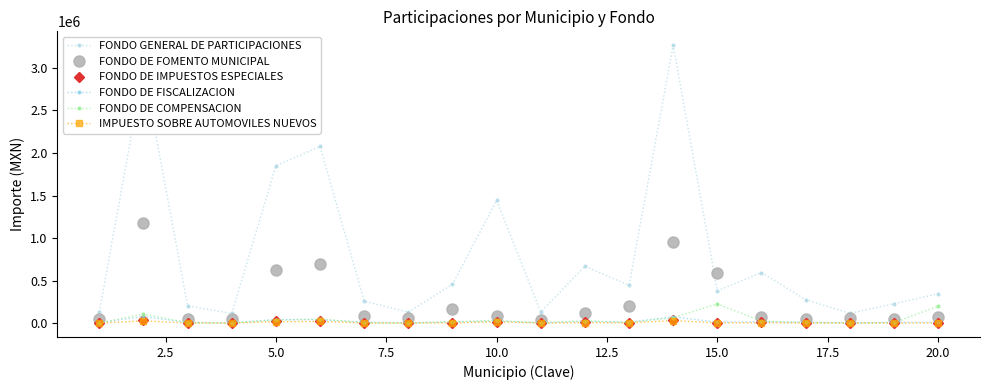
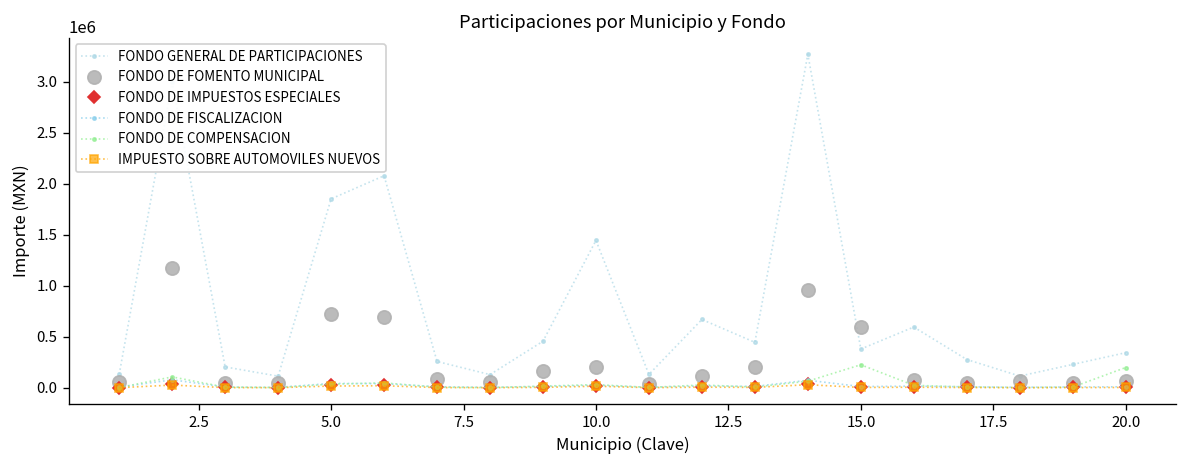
  {
    "FONDO DE FOMENTO MUNICIPAL": {
-     "5.0": 600000,
-     "10.0": 100000,
+     "5.0": 700000,
+     "10.0": 200000,
      "15.0": 600000,
      "20.0": 100000
    },
    "FONDO DE COMPENSACION": {
      "15.0": 200000,
      "20.0": 200000
    }
  }
